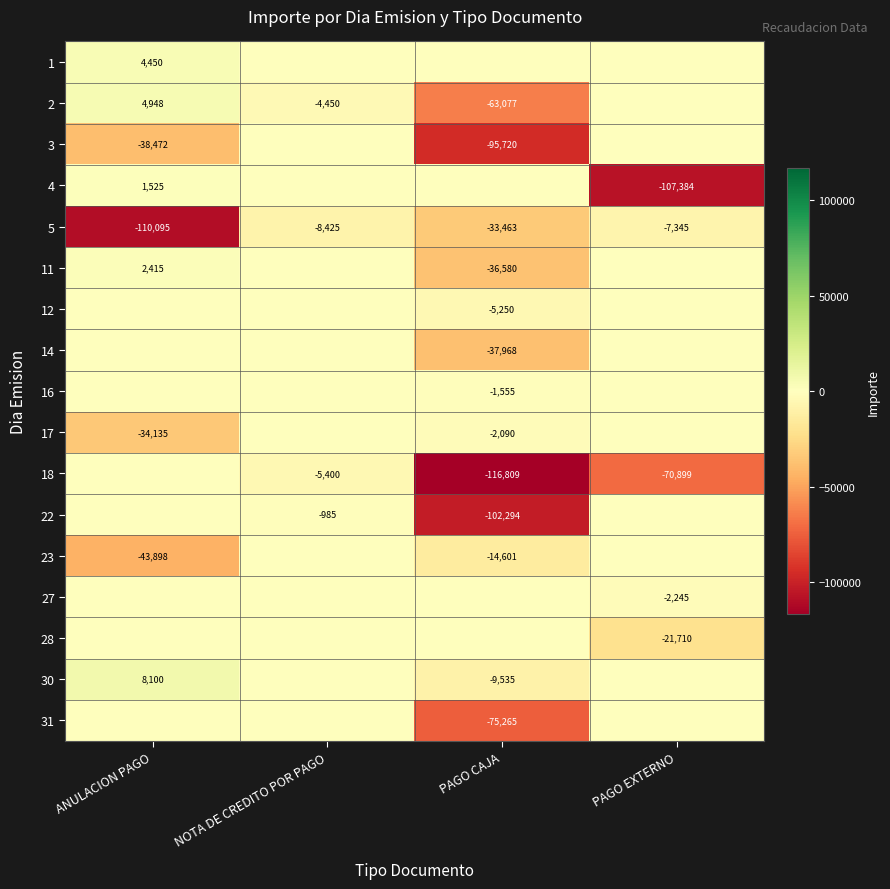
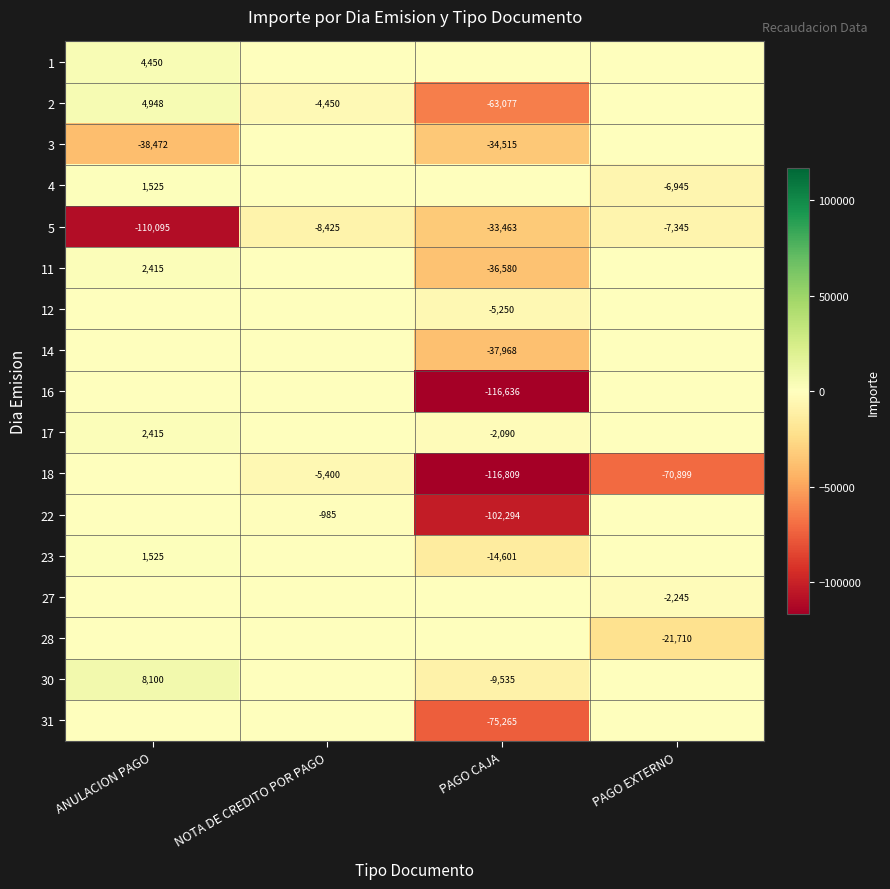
  {
    "1": {
      "ANULACION PAGO": "4,450"
    },
    "2": {
      "ANULACION PAGO": "4,948",
      "NOTA DE CREDITO POR PAGO": "-4,450",
      "PAGO CAJA": "-63,077"
    },
    "3": {
      "ANULACION PAGO": "-38,472",
-     "PAGO CAJA": "-95,720"
+     "PAGO CAJA": "-34,515"
    },
    "4": {
      "ANULACION PAGO": "1,525",
-     "PAGO EXTERNO": "-107,384"
+     "PAGO EXTERNO": "-6,945"
    },
    "5": {
      "ANULACION PAGO": "-110,095",
      "NOTA DE CREDITO POR PAGO": "-8,425",
      "PAGO CAJA": "-33,463",
      "PAGO EXTERNO": "-7,345"
    },
    "11": {
      "ANULACION PAGO": "2,415",
      "PAGO CAJA": "-36,580"
    },
    "12": {
      "PAGO CAJA": "-5,250"
    },
    "14": {
      "PAGO CAJA": "-37,968"
    },
    "16": {
-     "PAGO CAJA": "-1,555"
+     "PAGO CAJA": "-116,636"
    },
    "17": {
-     "ANULACION PAGO": "-34,135",
+     "ANULACION PAGO": "2,415",
      "PAGO CAJA": "-2,090"
    },
    "18": {
      "NOTA DE CREDITO POR PAGO": "-5,400",
      "PAGO CAJA": "-116,809",
      "PAGO EXTERNO": "-70,899"
    },
    "22": {
      "NOTA DE CREDITO POR PAGO": "-985",
      "PAGO CAJA": "-102,294"
    },
    "23": {
-     "ANULACION PAGO": "-43,898",
+     "ANULACION PAGO": "1,525",
      "PAGO CAJA": "-14,601"
    },
    "27": {
      "PAGO EXTERNO": "-2,245"
    },
    "28": {
      "PAGO EXTERNO": "-21,710"
    },
    "30": {
      "ANULACION PAGO": "8,100",
      "PAGO CAJA": "-9,535"
    },
    "31": {
      "PAGO CAJA": "-75,265"
    }
  }
